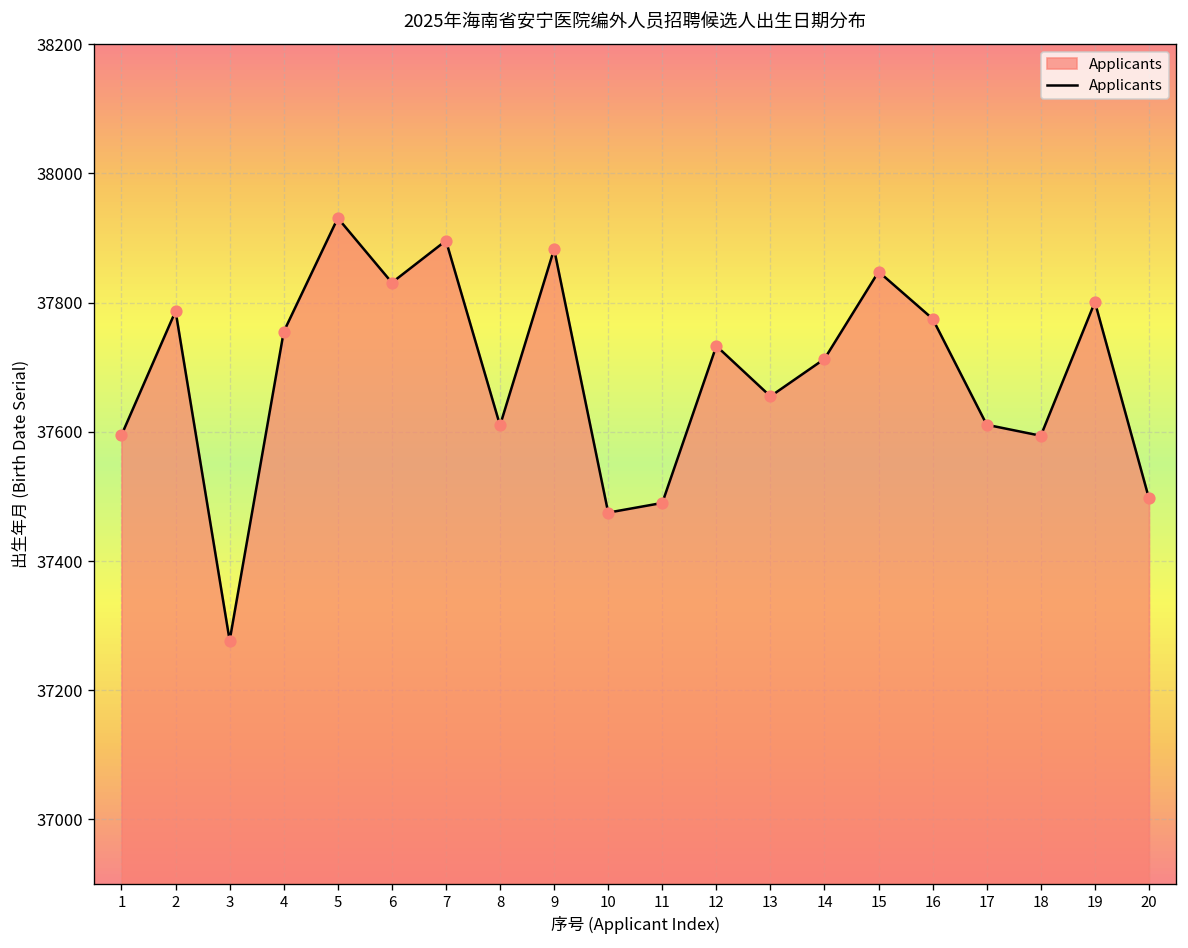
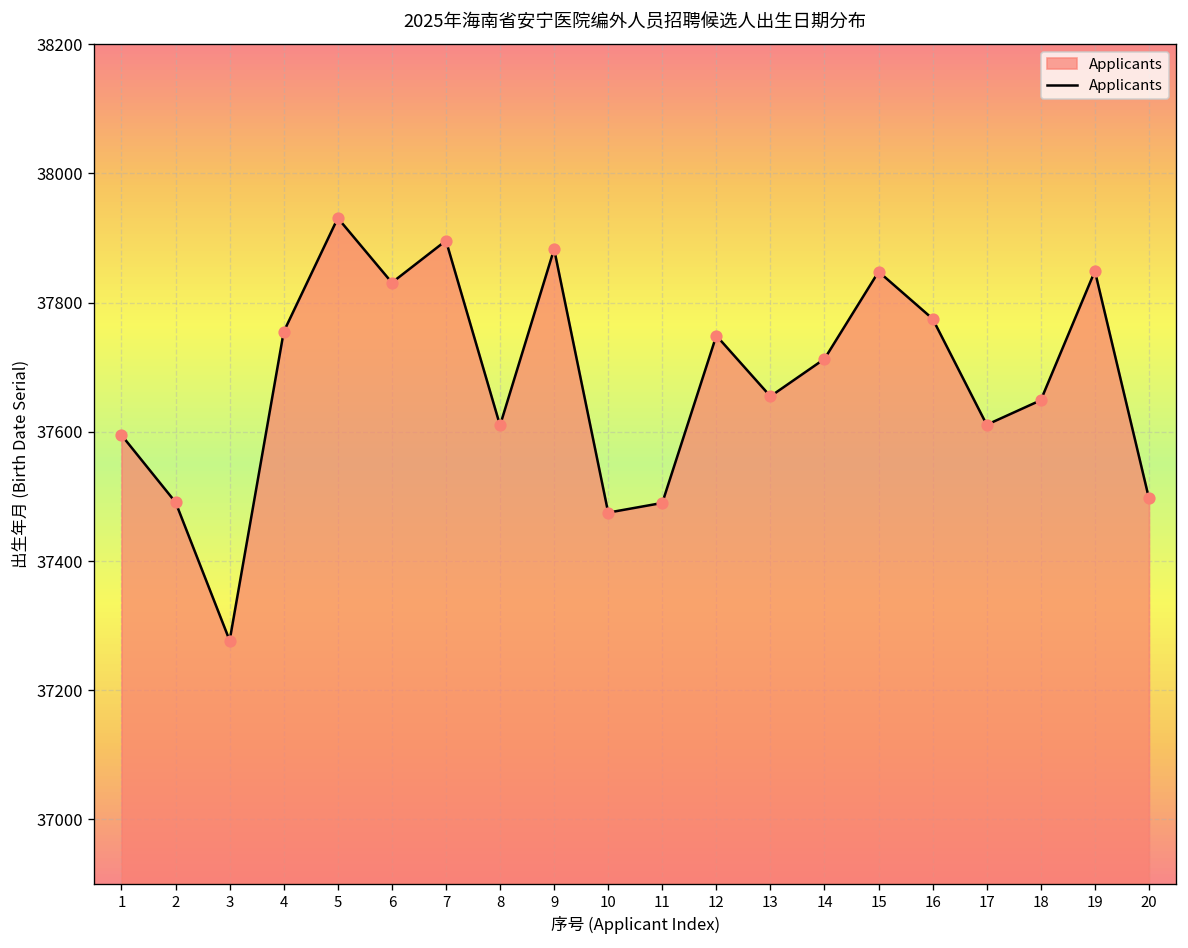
  {
    "1": 37600,
-   "2": 37790,
+   "2": 37490,
    "3": 37280,
    "4": 37760,
    "5": 37930,
    "6": 37830,
    "7": 37900,
    "8": 37610,
    "9": 37880,
    "10": 37480,
    "11": 37490,
-   "12": 37730,
+   "12": 37750,
    "13": 37660,
    "14": 37710,
    "15": 37850,
    "16": 37780,
    "17": 37610,
-   "18": 37590,
-   "19": 37800,
+   "18": 37650,
+   "19": 37850,
    "20": 37500
  }
